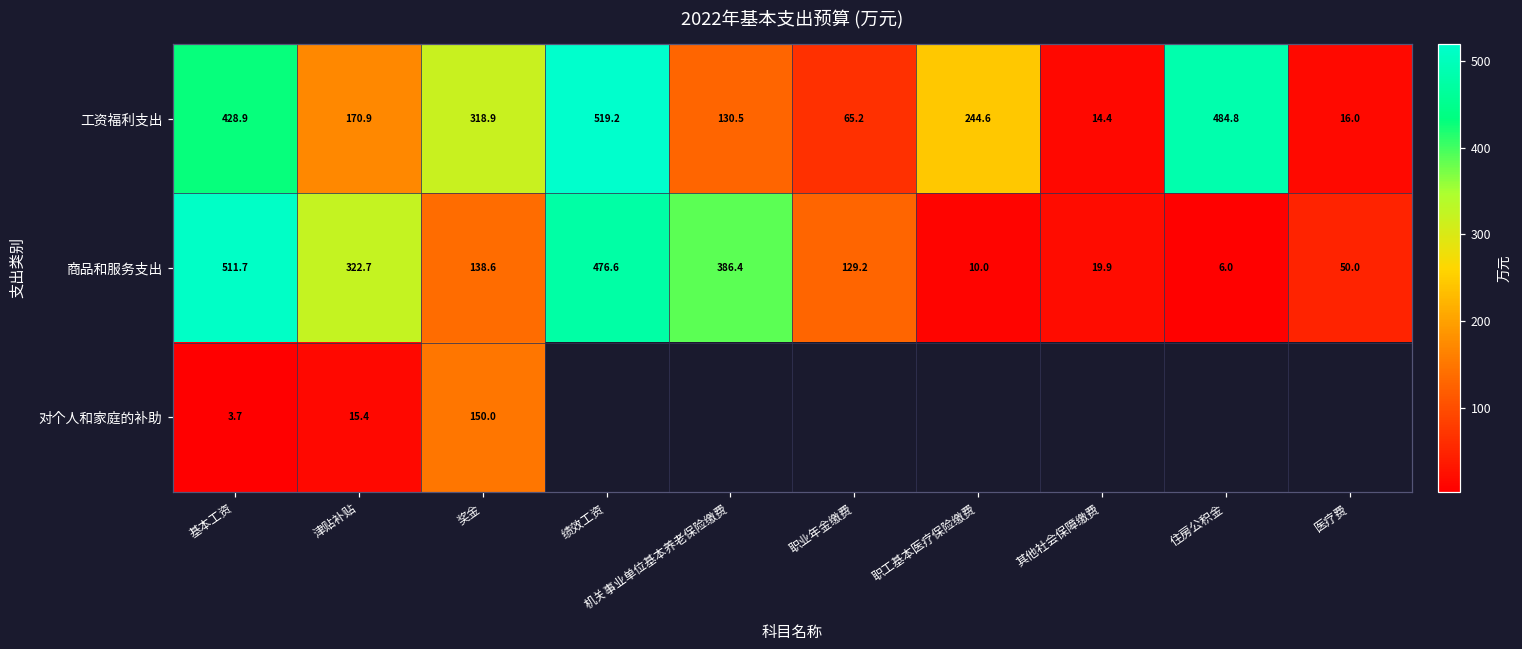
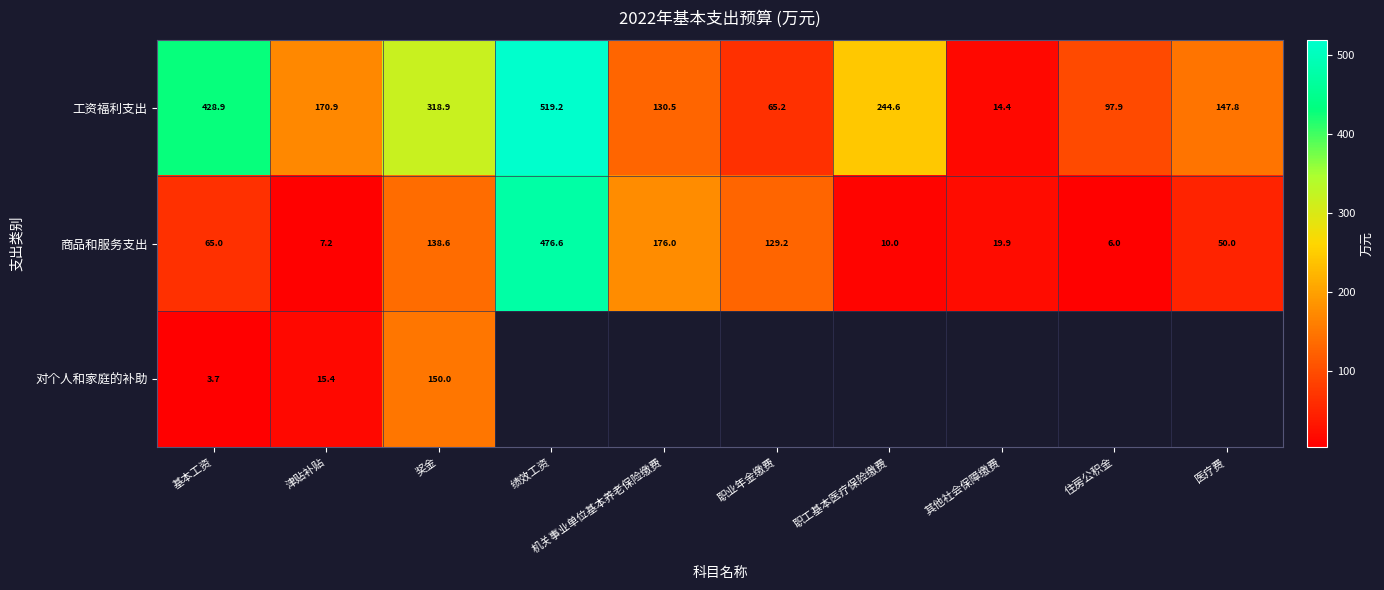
  {
    "工资福利支出": {
      "基本工资": 428.9,
      "津贴补贴": 170.9,
      "奖金": 318.9,
      "绩效工资": 519.2,
      "机关事业单位基本养老保险缴费": 130.5,
      "职业年金缴费": 65.2,
      "职工基本医疗保险缴费": 244.6,
      "其他社会保障缴费": 14.4,
-     "住房公积金": 484.8,
-     "医疗费": 16.0
+     "住房公积金": 97.9,
+     "医疗费": 147.8
    },
    "商品和服务支出": {
-     "基本工资": 511.7,
-     "津贴补贴": 322.7,
+     "基本工资": 65.0,
+     "津贴补贴": 7.2,
      "奖金": 138.6,
      "绩效工资": 476.6,
-     "机关事业单位基本养老保险缴费": 386.4,
+     "机关事业单位基本养老保险缴费": 176.0,
      "职业年金缴费": 129.2,
      "职工基本医疗保险缴费": 10.0,
      "其他社会保障缴费": 19.9,
      "住房公积金": 6.0,
      "医疗费": 50.0
    },
    "对个人和家庭的补助": {
      "基本工资": 3.7,
      "津贴补贴": 15.4,
      "奖金": 150.0
    }
  }
